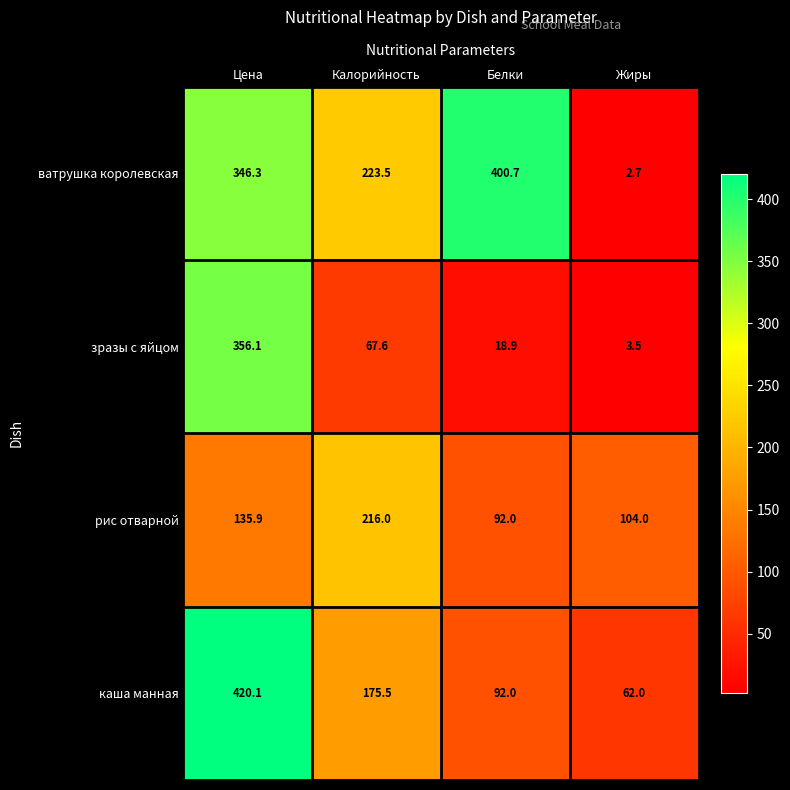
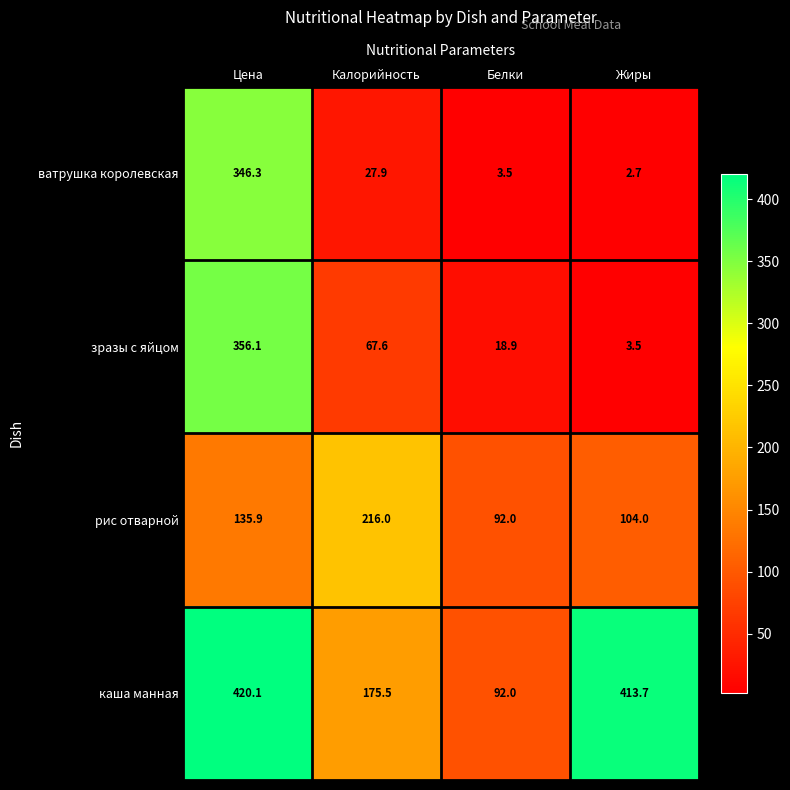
  {
    "ватрушка королевская": {
      "Цена": 346.3,
-     "Калорийность": 223.5,
-     "Белки": 400.7,
+     "Калорийность": 27.9,
+     "Белки": 3.5,
      "Жиры": 2.7
    },
    "зразы с яйцом": {
      "Цена": 356.1,
      "Калорийность": 67.6,
      "Белки": 18.9,
      "Жиры": 3.5
    },
    "рис отварной": {
      "Цена": 135.9,
      "Калорийность": 216.0,
      "Белки": 92.0,
      "Жиры": 104.0
    },
    "каша манная": {
      "Цена": 420.1,
      "Калорийность": 175.5,
      "Белки": 92.0,
-     "Жиры": 62.0
+     "Жиры": 413.7
    }
  }
